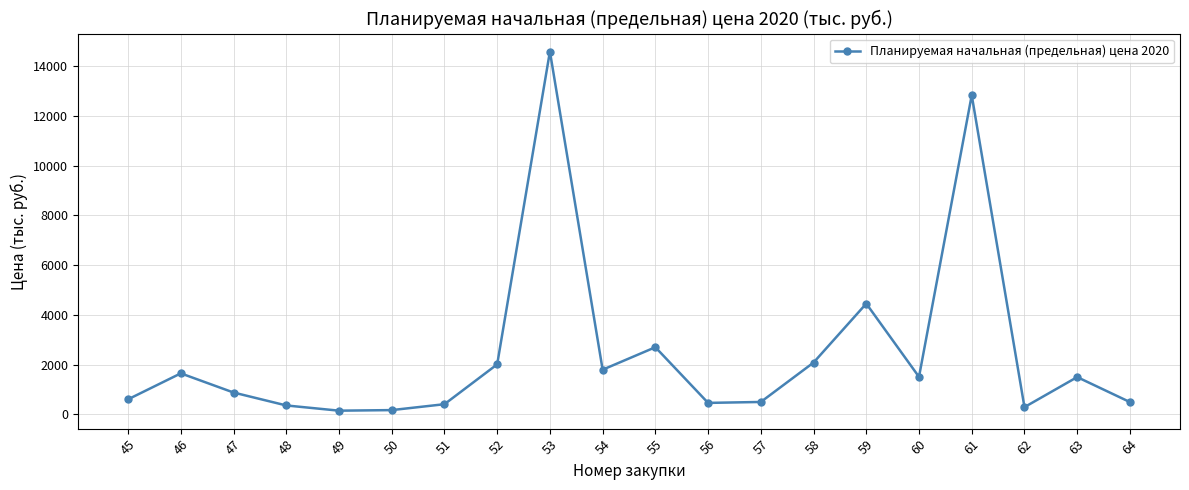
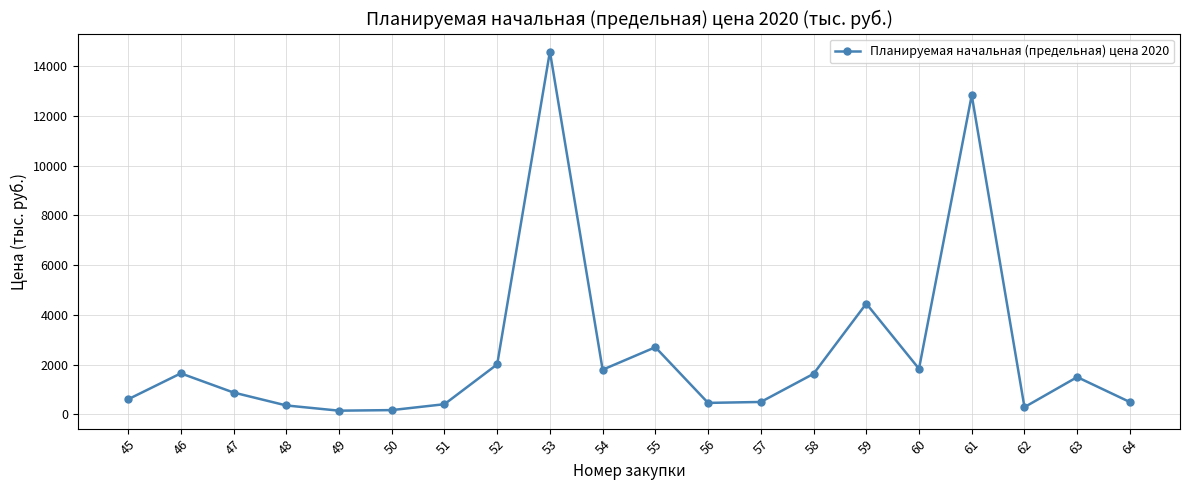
  {
    "45": 600,
    "46": 1700,
    "47": 900,
    "48": 400,
    "49": 200,
    "50": 200,
    "51": 400,
    "52": 2000,
    "53": 14600,
    "54": 1800,
    "55": 2700,
    "56": 500,
    "57": 500,
-   "58": 2100,
+   "58": 1600,
    "59": 4500,
-   "60": 1500,
+   "60": 1800,
    "61": 12800,
    "62": 300,
    "63": 1500,
    "64": 500
  }
